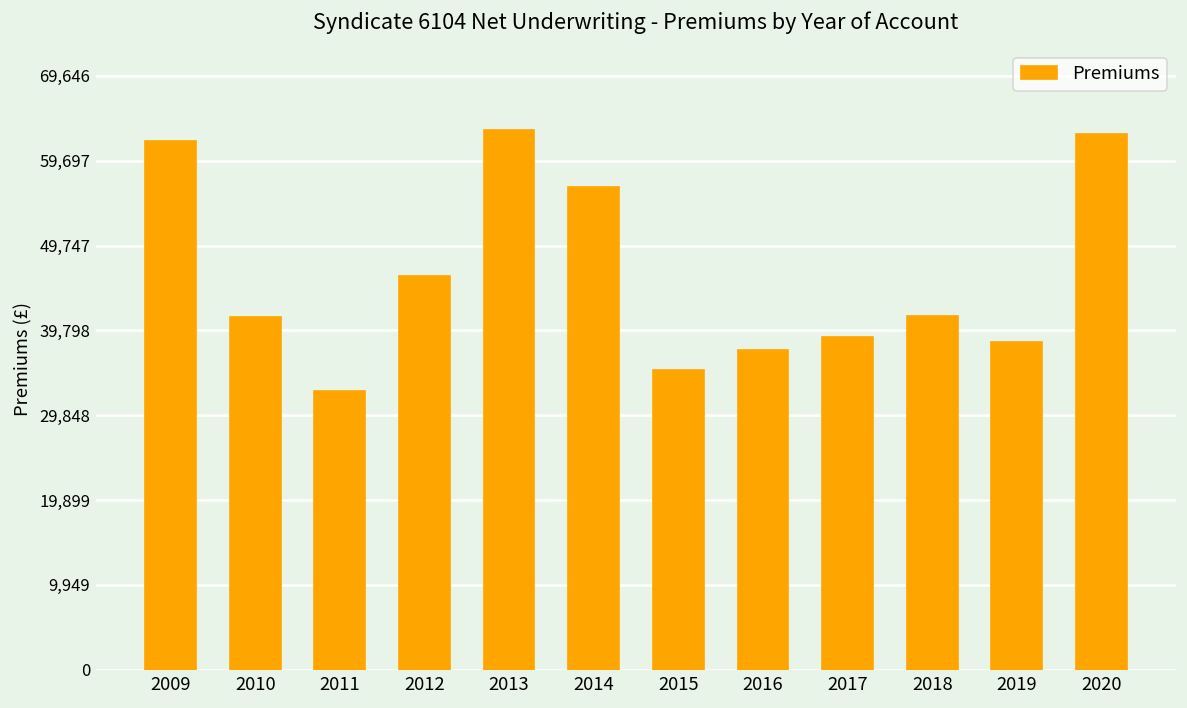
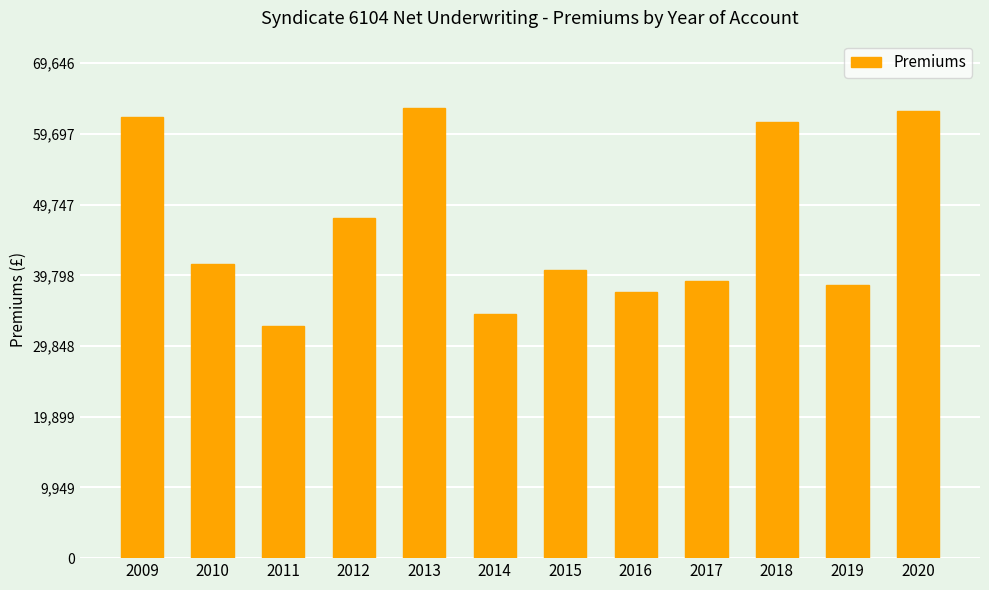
  {
    "2009": "62,000",
    "2010": "41,000",
    "2011": "33,000",
-   "2012": "46,000",
+   "2012": "48,000",
    "2013": "63,000",
-   "2014": "57,000",
-   "2015": "35,000",
+   "2014": "34,000",
+   "2015": "41,000",
    "2016": "37,000",
    "2017": "39,000",
-   "2018": "41,000",
+   "2018": "61,000",
    "2019": "38,000",
    "2020": "63,000"
  }
